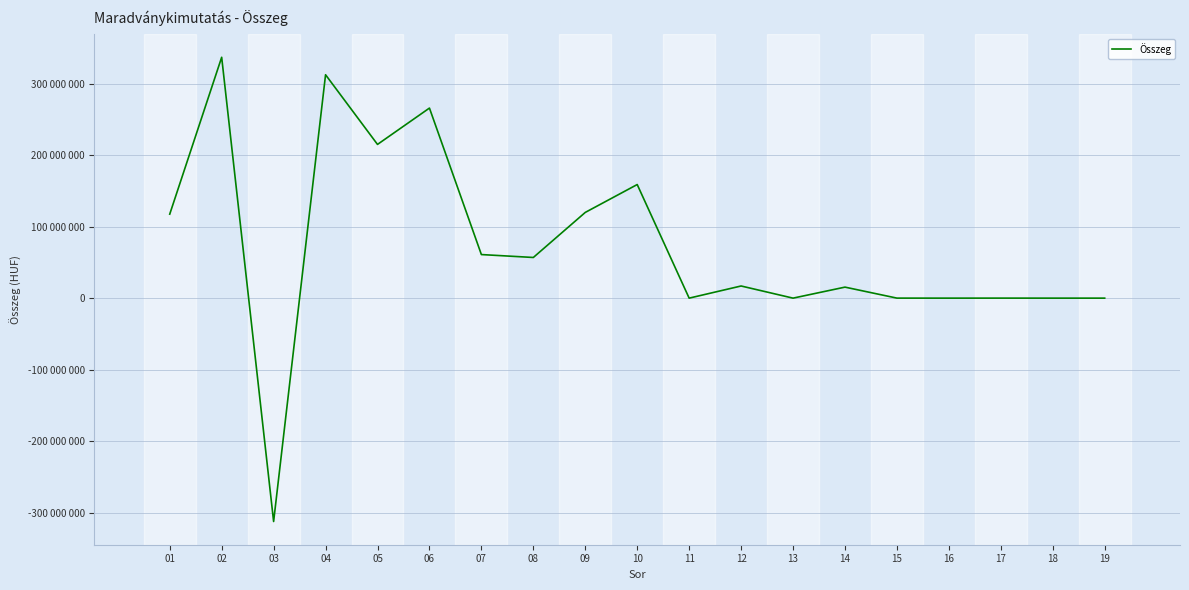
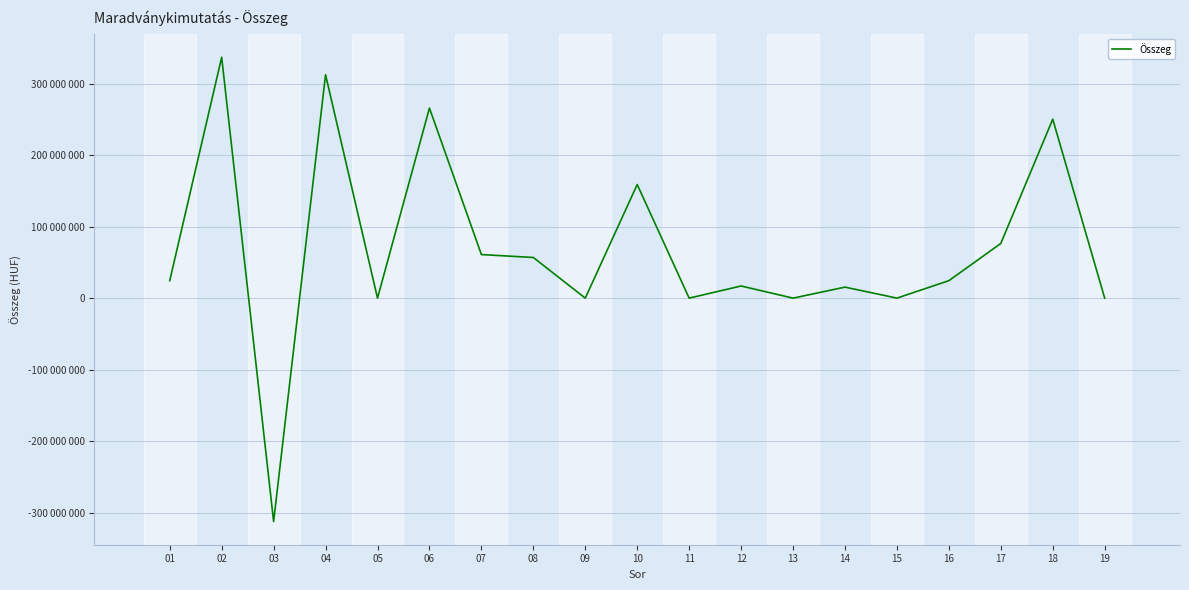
  {
-   "01": 120000000,
+   "01": 20000000,
    "02": 340000000,
    "03": -310000000,
    "04": 310000000,
-   "05": 210000000,
+   "05": 0,
    "06": 270000000,
    "07": 60000000,
    "08": 60000000,
-   "09": 120000000,
+   "09": 0,
    "10": 160000000,
    "11": 0,
    "12": 20000000,
    "13": 0,
    "14": 20000000,
    "15": 0,
-   "16": 0,
-   "17": 0,
-   "18": 0,
+   "16": 20000000,
+   "17": 80000000,
+   "18": 250000000,
    "19": 0
  }
